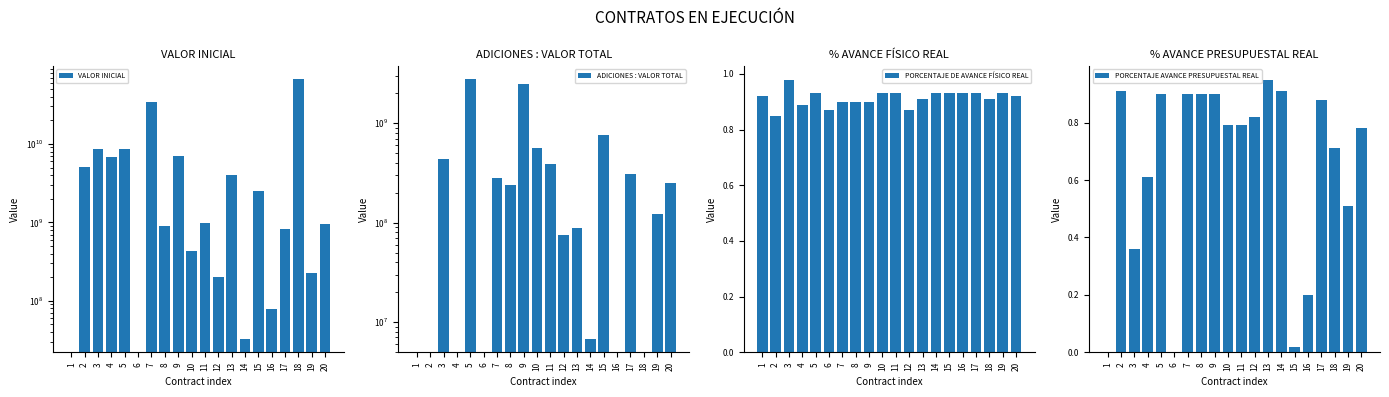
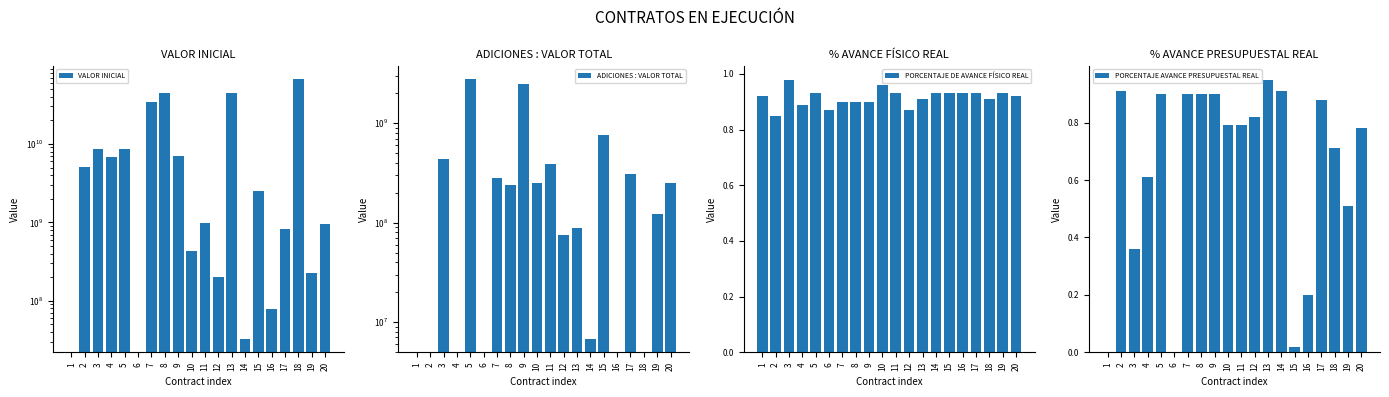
  {
    "VALOR INICIAL": {
      "2": 5000000000,
      "3": 9000000000,
      "4": 7000000000,
      "5": 9000000000,
      "7": 30000000000,
-     "8": 900000000,
+     "8": 40000000000,
      "9": 7000000000,
      "10": 400000000,
      "11": 1000000000,
      "12": 200000000,
-     "13": 4000000000,
+     "13": 40000000000,
      "14": 32000000,
      "15": 2500000000,
      "16": 80000000,
      "17": 800000000,
      "18": 70000000000,
      "19": 230000000,
      "20": 1000000000
    },
    "ADICIONES : VALOR TOTAL": {
      "3": 400000000,
      "5": 2800000000,
      "7": 280000000,
      "8": 240000000,
      "9": 2500000000,
-     "10": 600000000,
+     "10": 250000000,
      "11": 390000000,
      "12": 80000000,
      "13": 90000000,
      "14": 7000000,
      "15": 800000000,
      "17": 310000000,
      "19": 120000000,
      "20": 250000000
    },
    "% AVANCE FÍSICO REAL": {
      "1": 0.92,
      "2": 0.85,
      "3": 0.98,
      "4": 0.89,
      "5": 0.93,
      "6": 0.87,
      "7": 0.90,
      "8": 0.90,
      "9": 0.90,
-     "10": 0.93,
+     "10": 0.96,
      "11": 0.93,
      "12": 0.87,
      "13": 0.91,
      "14": 0.93,
      "15": 0.93,
      "16": 0.93,
      "17": 0.93,
      "18": 0.91,
      "19": 0.93,
      "20": 0.92
    },
    "% AVANCE PRESUPUESTAL REAL": {
      "1": 0.00,
      "2": 0.91,
      "3": 0.36,
      "4": 0.61,
      "5": 0.90,
      "6": 0.00,
      "7": 0.90,
      "8": 0.90,
      "9": 0.90,
      "10": 0.79,
      "11": 0.79,
      "12": 0.82,
      "13": 0.95,
      "14": 0.91,
      "15": 0.02,
      "16": 0.20,
      "17": 0.88,
      "18": 0.71,
      "19": 0.51,
      "20": 0.78
    }
  }
